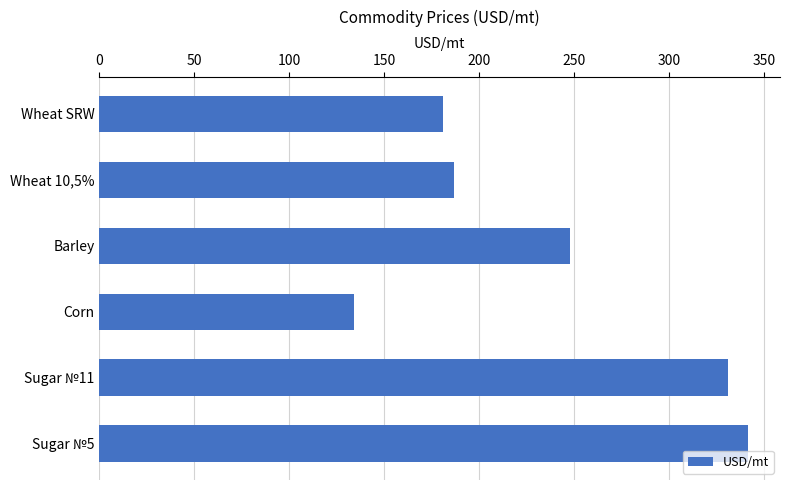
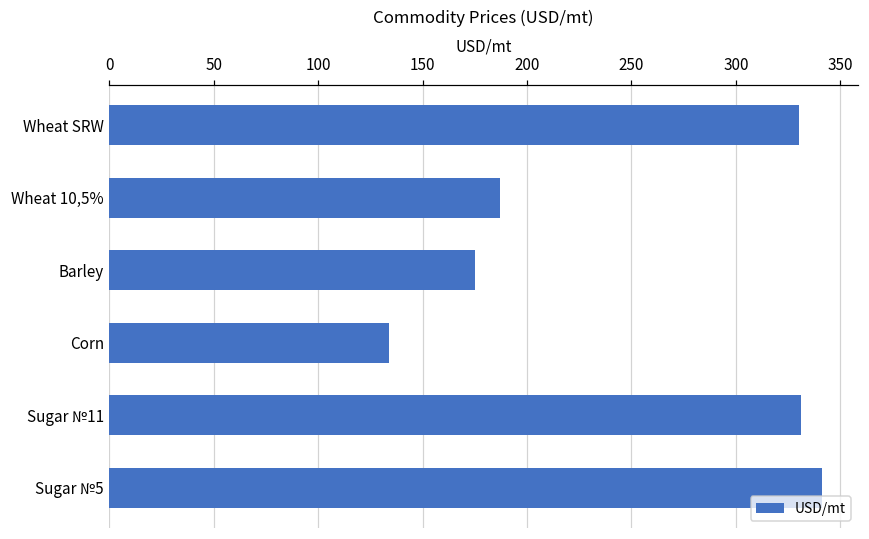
  {
-   "Wheat SRW": 181,
+   "Wheat SRW": 330,
    "Wheat 10,5%": 187,
-   "Barley": 248,
+   "Barley": 175,
    "Corn": 134,
    "Sugar №11": 331,
    "Sugar №5": 341
  }
